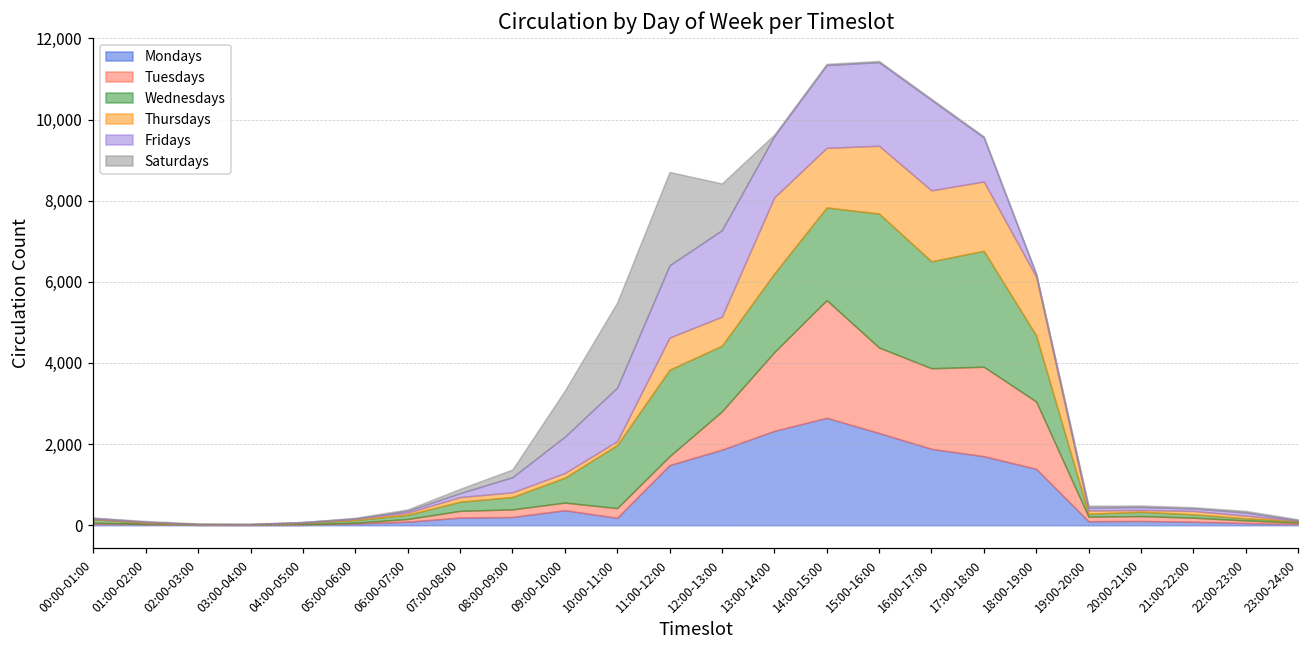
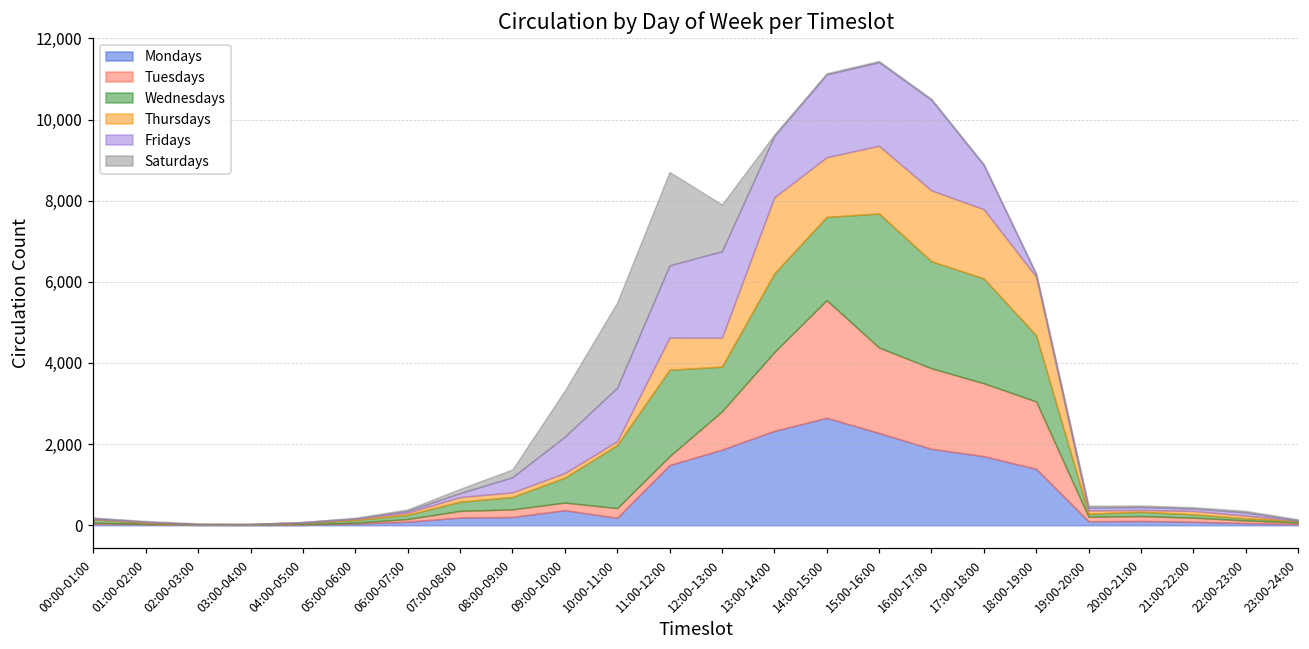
  {
    "Mondays": {
      "07:00-08:00": "200",
      "08:00-09:00": "200",
      "09:00-10:00": "400",
      "10:00-11:00": "200",
      "11:00-12:00": "1,500",
      "12:00-13:00": "1,900",
      "13:00-14:00": "2,300",
      "14:00-15:00": "2,600",
      "15:00-16:00": "2,300",
      "16:00-17:00": "1,900",
      "17:00-18:00": "1,700",
      "18:00-19:00": "1,400",
      "19:00-20:00": "100",
      "20:00-21:00": "100",
      "21:00-22:00": "100"
    },
    "Tuesdays": {
      "07:00-08:00": "200",
      "08:00-09:00": "200",
      "09:00-10:00": "200",
      "10:00-11:00": "200",
      "11:00-12:00": "200",
      "12:00-13:00": "900",
      "13:00-14:00": "1,900",
      "14:00-15:00": "2,900",
      "15:00-16:00": "2,100",
      "16:00-17:00": "2,000",
-     "17:00-18:00": "2,200",
+     "17:00-18:00": "1,800",
      "18:00-19:00": "1,700",
      "19:00-20:00": "100",
      "20:00-21:00": "100",
      "21:00-22:00": "100"
    },
    "Wednesdays": {
      "07:00-08:00": "200",
      "08:00-09:00": "300",
      "09:00-10:00": "600",
      "10:00-11:00": "1,600",
      "11:00-12:00": "2,100",
-     "12:00-13:00": "1,600",
+     "12:00-13:00": "1,100",
      "13:00-14:00": "1,900",
-     "14:00-15:00": "2,300",
+     "14:00-15:00": "2,100",
      "15:00-16:00": "3,300",
      "16:00-17:00": "2,600",
-     "17:00-18:00": "2,900",
+     "17:00-18:00": "2,600",
      "18:00-19:00": "1,600",
      "19:00-20:00": "100",
      "21:00-22:00": "100"
    },
    "Thursdays": {
      "07:00-08:00": "100",
      "08:00-09:00": "100",
      "09:00-10:00": "100",
      "10:00-11:00": "100",
      "11:00-12:00": "800",
      "12:00-13:00": "700",
      "13:00-14:00": "1,900",
      "14:00-15:00": "1,500",
      "15:00-16:00": "1,700",
      "16:00-17:00": "1,700",
      "17:00-18:00": "1,700",
      "19:00-20:00": "100"
    },
    "Fridays": {
      "07:00-08:00": "100",
      "08:00-09:00": "400",
      "09:00-10:00": "900",
      "10:00-11:00": "1,300",
      "11:00-12:00": "1,800",
      "12:00-13:00": "2,100"
    },
    "Saturdays": {
      "07:00-08:00": "100",
      "08:00-09:00": "200",
      "09:00-10:00": "1,100",
      "10:00-11:00": "2,100",
      "11:00-12:00": "2,300",
      "12:00-13:00": "1,200"
    }
  }
